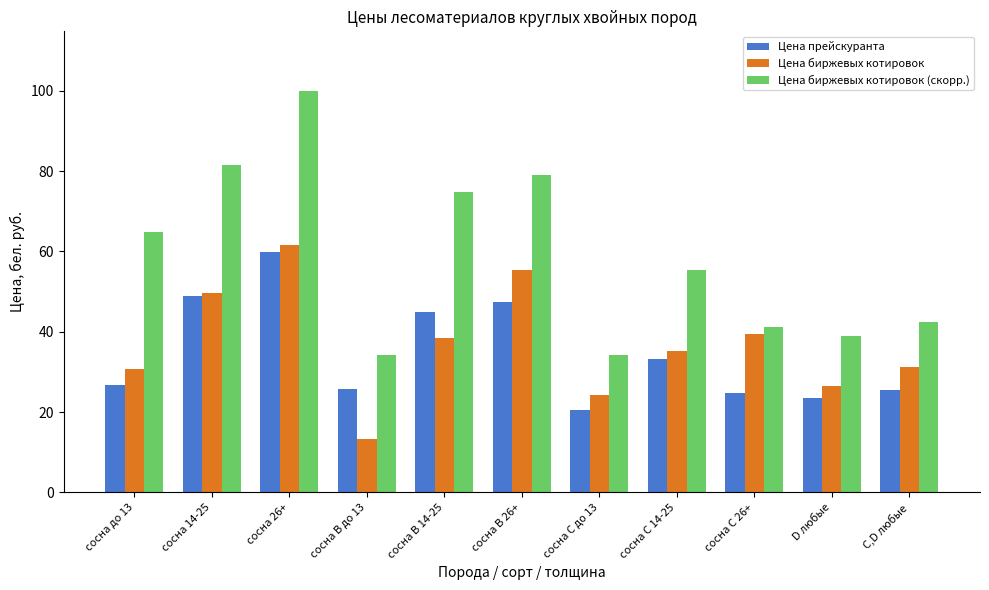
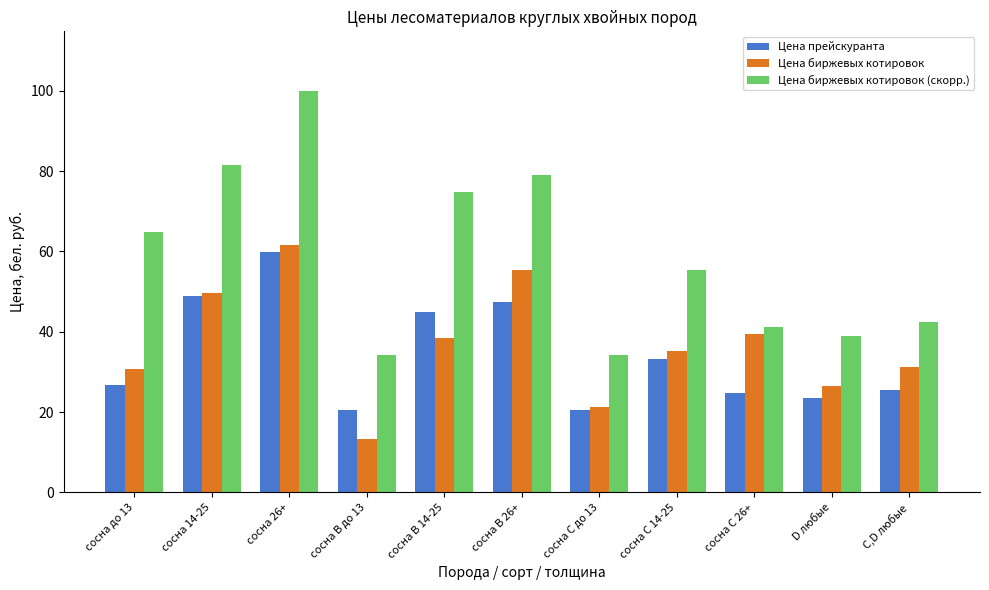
  {
    "Цена прейскуранта": {
      "сосна до 13": 27,
      "сосна 14-25": 49,
      "сосна 26+": 60,
-     "сосна B до 13": 26,
+     "сосна B до 13": 21,
      "сосна B 14-25": 45,
      "сосна B 26+": 47,
      "сосна C до 13": 21,
      "сосна C 14-25": 33,
      "сосна C 26+": 25,
      "D любые": 23,
      "C,D любые": 25
    },
    "Цена биржевых котировок": {
      "сосна до 13": 31,
      "сосна 14-25": 50,
      "сосна 26+": 62,
      "сосна B до 13": 13,
      "сосна B 14-25": 38,
      "сосна B 26+": 55,
-     "сосна C до 13": 24,
+     "сосна C до 13": 21,
      "сосна C 14-25": 35,
      "сосна C 26+": 39,
      "D любые": 26,
      "C,D любые": 31
    },
    "Цена биржевых котировок (скорр.)": {
      "сосна до 13": 65,
      "сосна 14-25": 82,
      "сосна 26+": 100,
      "сосна B до 13": 34,
      "сосна B 14-25": 75,
      "сосна B 26+": 79,
      "сосна C до 13": 34,
      "сосна C 14-25": 55,
      "сосна C 26+": 41,
      "D любые": 39,
      "C,D любые": 42
    }
  }
